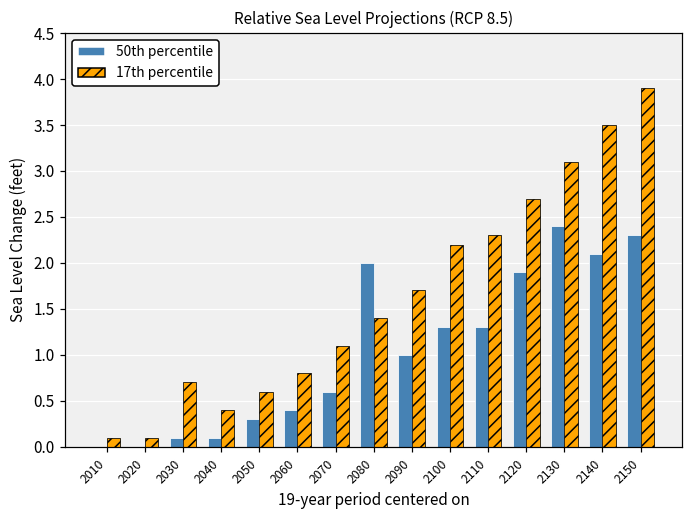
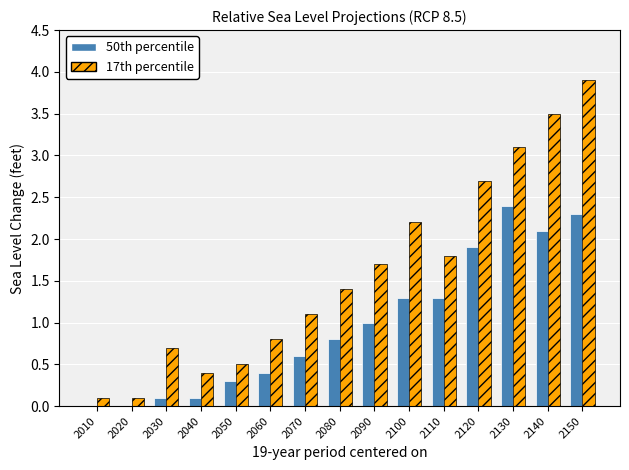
  {
    "50th percentile": {
      "2010": 0.0,
      "2020": 0.0,
      "2030": 0.1,
      "2040": 0.1,
      "2050": 0.3,
      "2060": 0.4,
      "2070": 0.6,
-     "2080": 2.0,
+     "2080": 0.8,
      "2090": 1.0,
      "2100": 1.3,
      "2110": 1.3,
      "2120": 1.9,
      "2130": 2.4,
      "2140": 2.1,
      "2150": 2.3
    },
    "17th percentile": {
      "2010": 0.1,
      "2020": 0.1,
      "2030": 0.7,
      "2040": 0.4,
-     "2050": 0.6,
+     "2050": 0.5,
      "2060": 0.8,
      "2070": 1.1,
      "2080": 1.4,
      "2090": 1.7,
      "2100": 2.2,
-     "2110": 2.3,
+     "2110": 1.8,
      "2120": 2.7,
      "2130": 3.1,
      "2140": 3.5,
      "2150": 3.9
    }
  }
